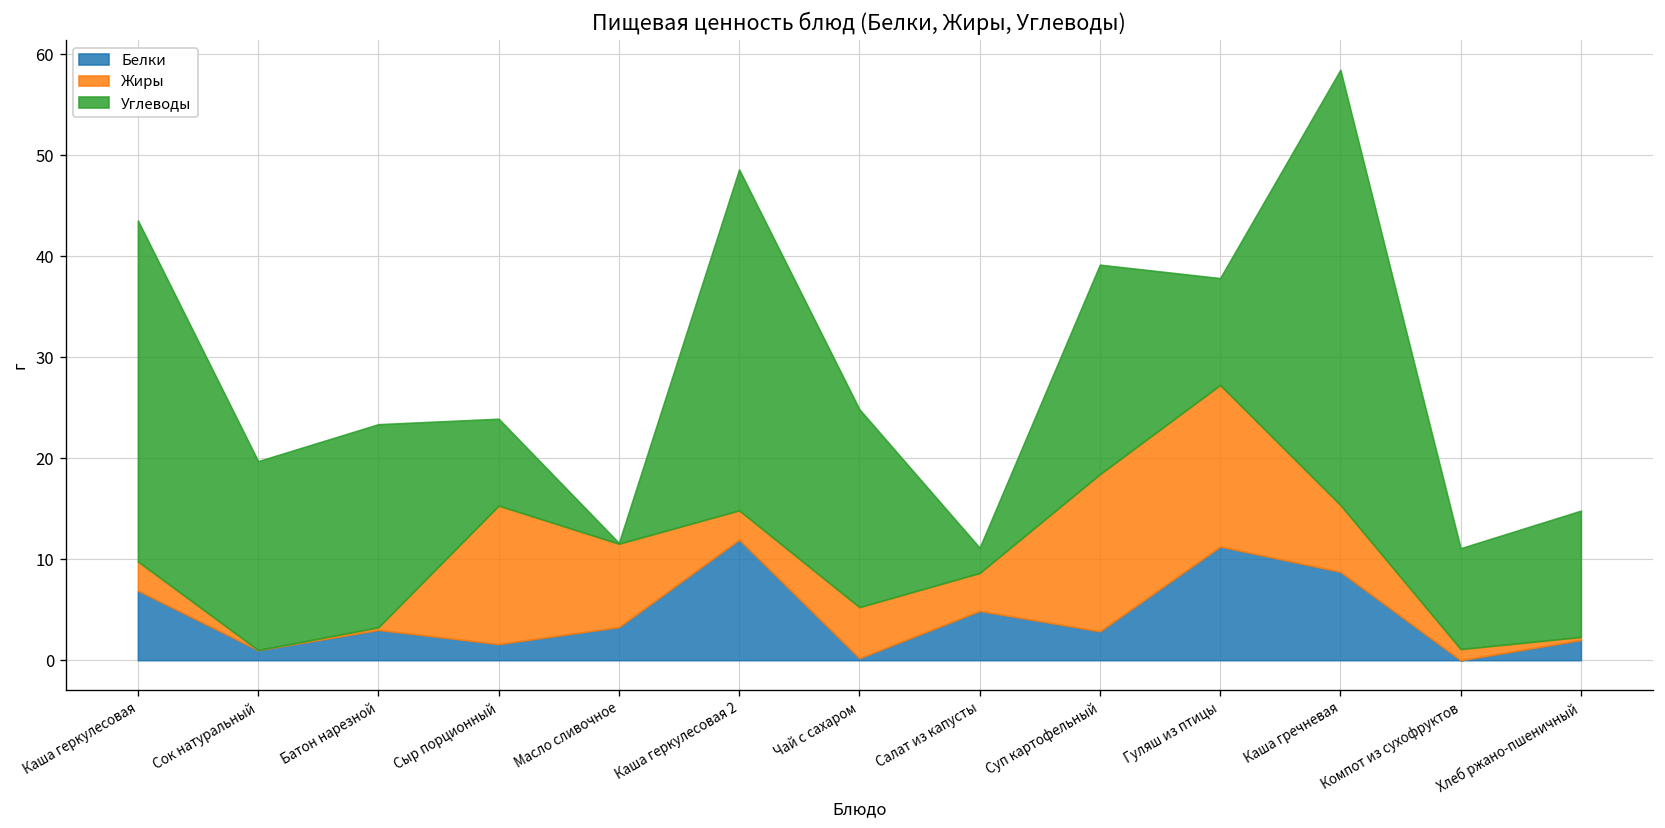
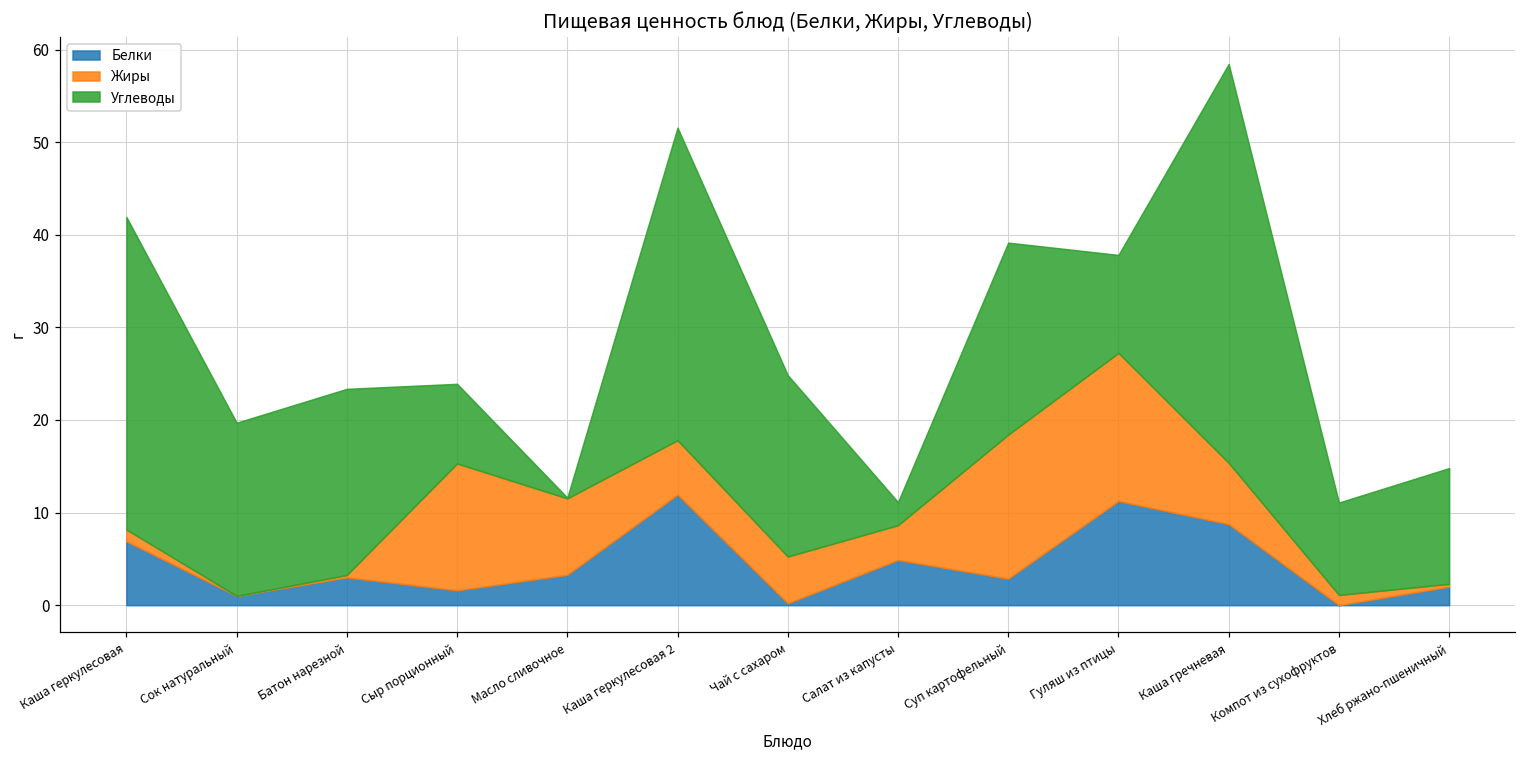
  {
    "Белки": {
      "Каша геркулесовая": 7,
      "Сыр порционный": 2,
      "Масло сливочное": 3,
      "Каша геркулесовая 2": 12,
      "Салат из капусты": 5,
      "Суп картофельный": 3,
      "Гуляш из птицы": 11,
      "Каша гречневая": 9,
      "Компот из сухофруктов": 0
    },
    "Жиры": {
-     "Каша геркулесовая": 3,
+     "Каша геркулесовая": 1,
      "Сыр порционный": 14,
-     "Каша геркулесовая 2": 3,
+     "Каша геркулесовая 2": 6,
      "Чай с сахаром": 5,
      "Салат из капусты": 4,
      "Суп картофельный": 16,
      "Гуляш из птицы": 16,
      "Каша гречневая": 7,
      "Компот из сухофруктов": 1
    },
    "Углеводы": {
      "Каша геркулесовая": 34,
      "Сок натуральный": 19,
      "Батон нарезной": 20,
      "Сыр порционный": 9,
      "Каша геркулесовая 2": 34,
      "Чай с сахаром": 20,
      "Салат из капусты": 3,
      "Суп картофельный": 21,
      "Гуляш из птицы": 11,
      "Каша гречневая": 43,
      "Компот из сухофруктов": 10,
      "Хлеб ржано-пшеничный": 13
    }
  }
